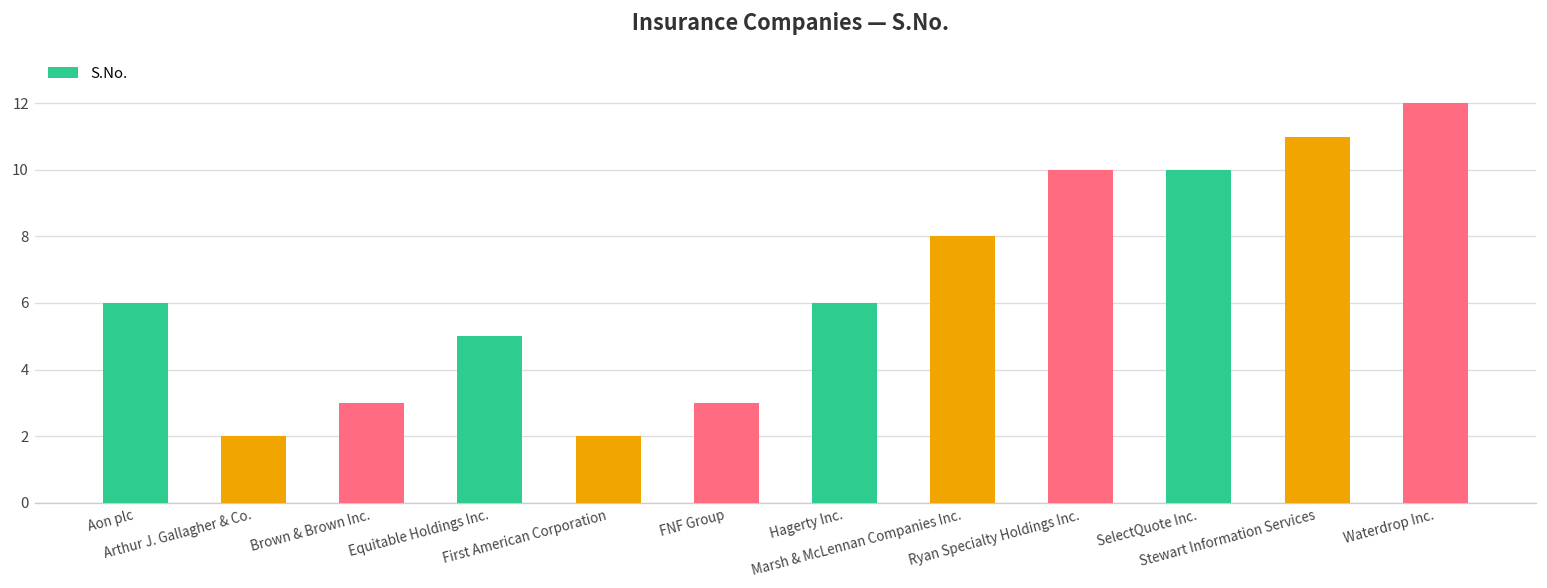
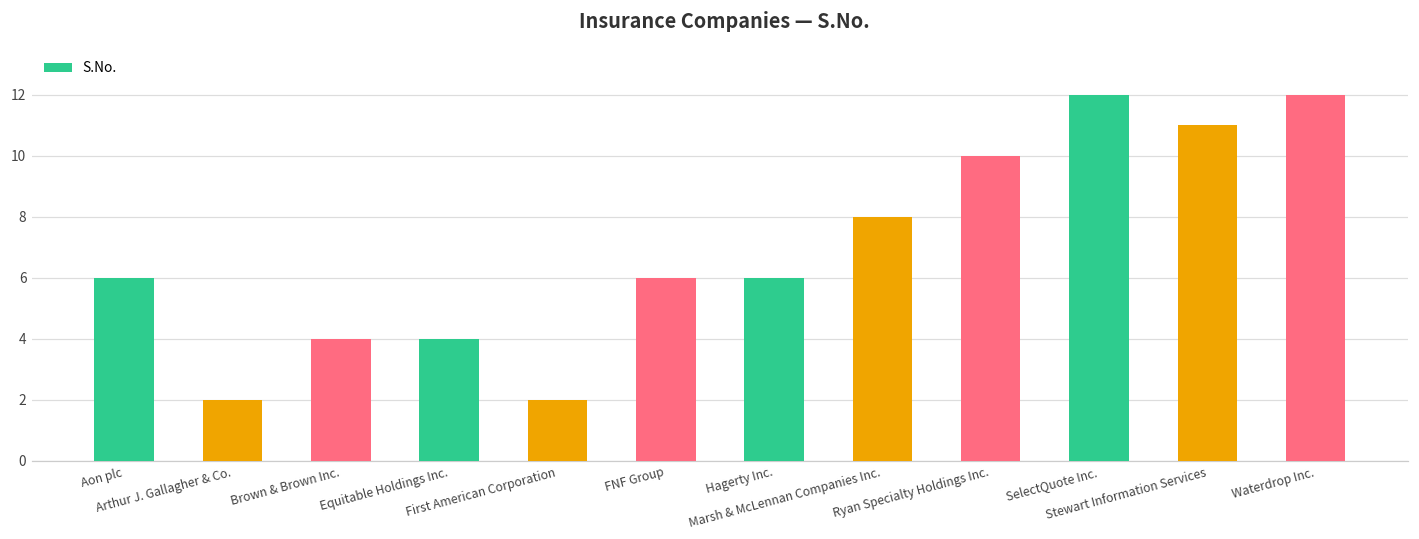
  {
    "Aon plc": 6,
    "Arthur J. Gallagher & Co.": 2,
-   "Brown & Brown Inc.": 3,
-   "Equitable Holdings Inc.": 5,
+   "Brown & Brown Inc.": 4,
+   "Equitable Holdings Inc.": 4,
    "First American Corporation": 2,
-   "FNF Group": 3,
+   "FNF Group": 6,
    "Hagerty Inc.": 6,
    "Marsh & McLennan Companies Inc.": 8,
    "Ryan Specialty Holdings Inc.": 10,
-   "SelectQuote Inc.": 10,
+   "SelectQuote Inc.": 12,
    "Stewart Information Services": 11,
    "Waterdrop Inc.": 12
  }
